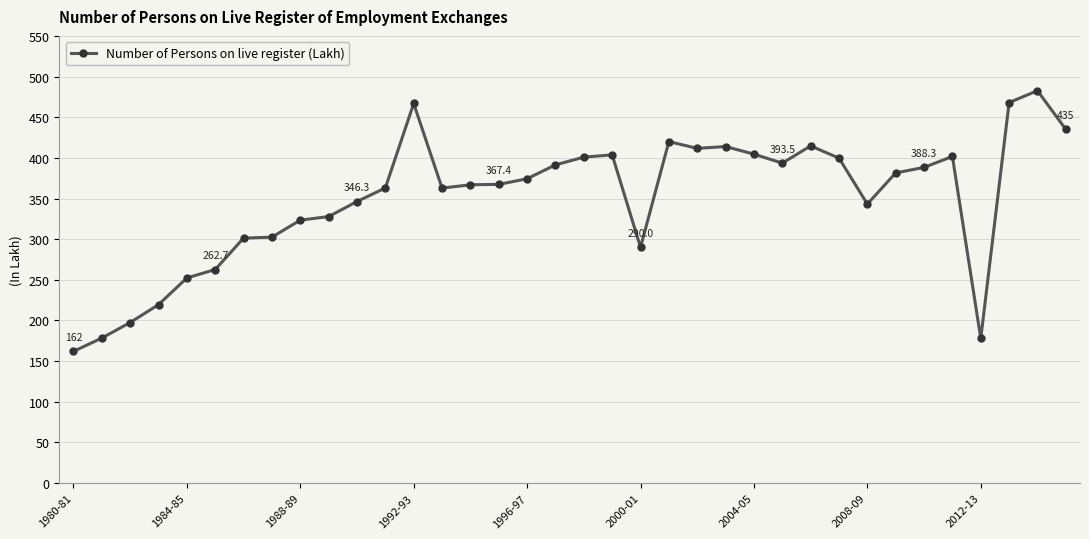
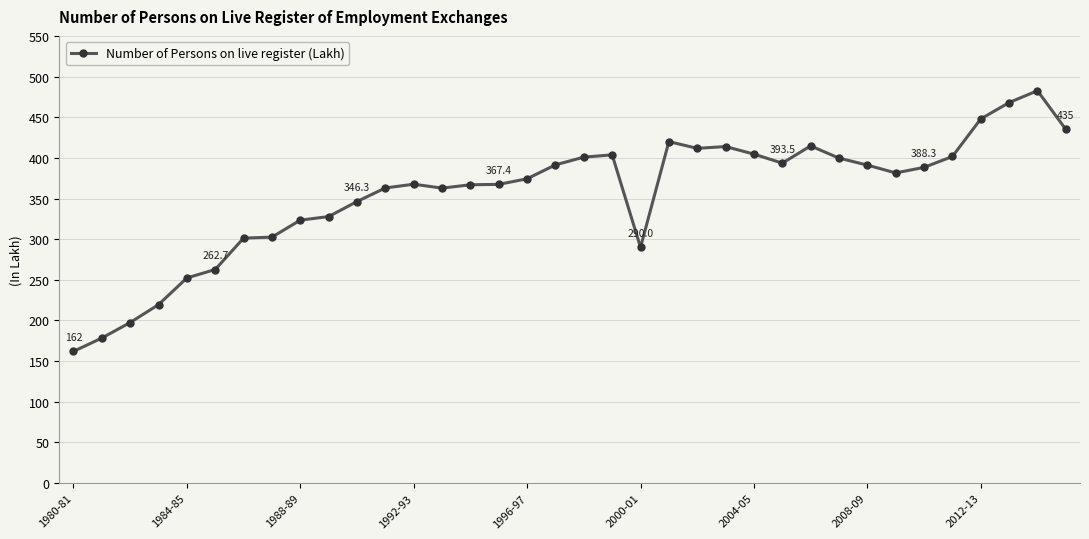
  {
    "1984-85": 250,
    "1988-89": 320,
-   "1992-93": 470,
+   "1992-93": 370,
    "1996-97": 370,
    "2004-05": 400,
-   "2008-09": 340,
-   "2012-13": 180
+   "2008-09": 390,
+   "2012-13": 450
  }
